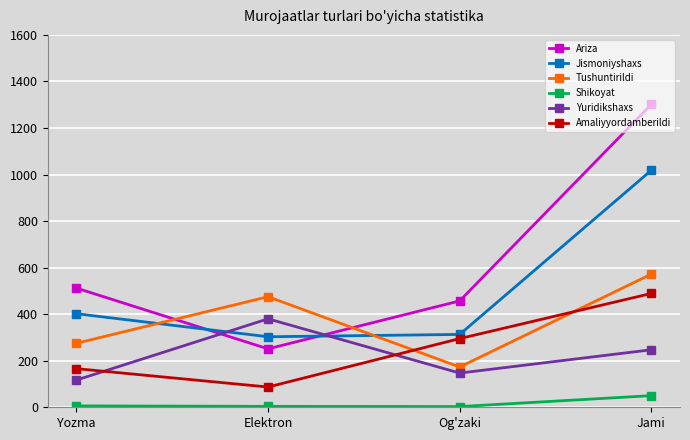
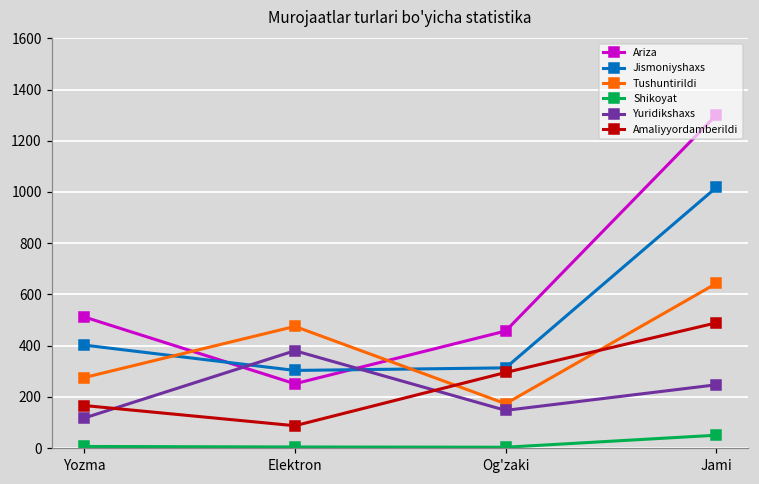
  {
    "Ariza": {
      "Yozma": 510,
      "Elektron": 250,
      "Og'zaki": 460
    },
    "Jismoniyshaxs": {
      "Yozma": 400,
      "Elektron": 300,
      "Og'zaki": 310,
      "Jami": 1020
    },
    "Tushuntirildi": {
      "Yozma": 280,
      "Elektron": 480,
      "Og'zaki": 170,
-     "Jami": 570
+     "Jami": 640
    },
    "Shikoyat": {
      "Yozma": 10,
      "Elektron": 0,
      "Og'zaki": 0,
      "Jami": 50
    },
    "Yuridikshaxs": {
      "Yozma": 120,
      "Elektron": 380,
      "Og'zaki": 150,
      "Jami": 250
    },
    "Amaliyyordamberildi": {
      "Yozma": 170,
      "Elektron": 90,
      "Og'zaki": 300,
      "Jami": 490
    }
  }
